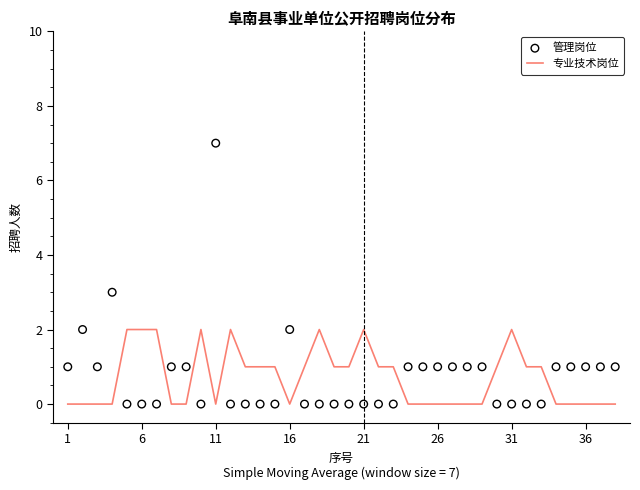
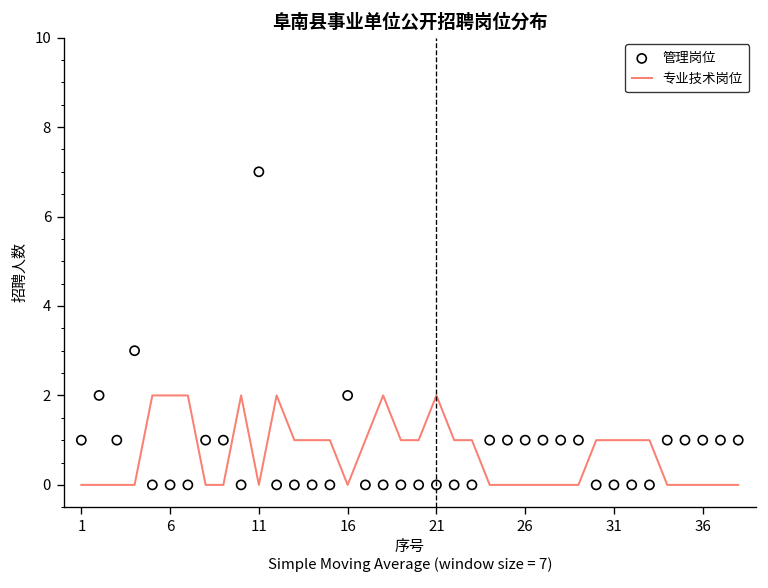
  {
    "专业技术岗位": {
      "1": 0,
      "6": 2,
      "11": 0,
      "16": 0,
      "21": 2,
      "26": 0,
-     "31": 2,
+     "31": 1,
      "36": 0
    }
  }
